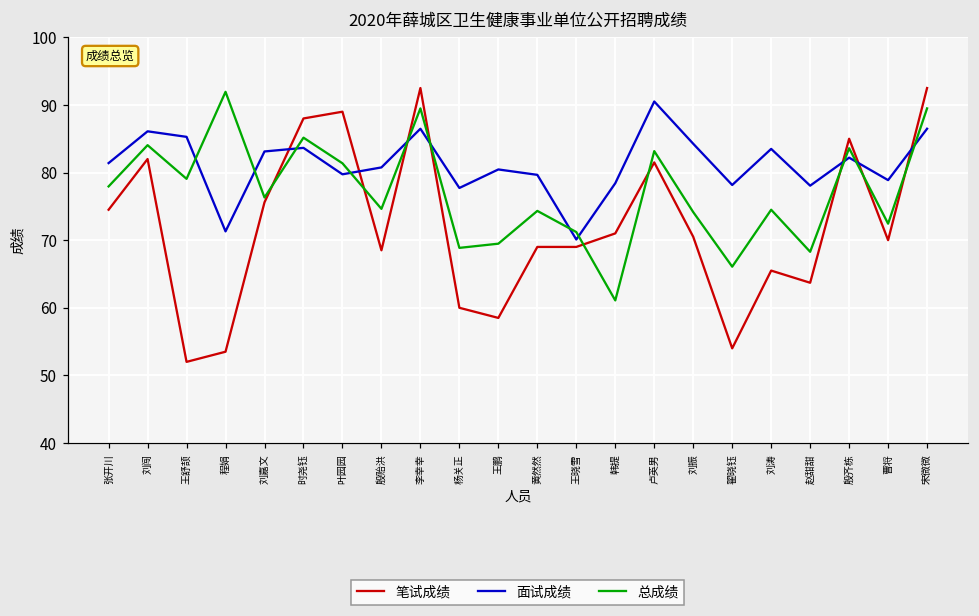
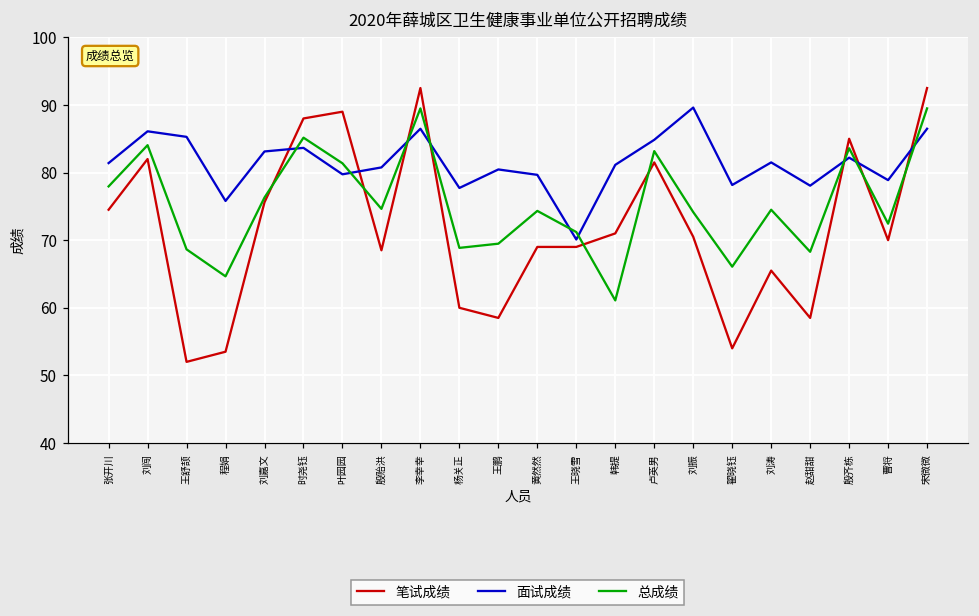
  {
    "笔试成绩": {
      "张开川": 75,
      "刘闯": 82,
      "王舒颉": 52,
      "程娟": 54,
      "刘嘉文": 76,
      "时尧钰": 88,
      "叶园园": 89,
      "殷贻洪": 69,
      "李幸幸": 93,
      "杨关正": 60,
      "王鹏": 59,
      "黄然然": 69,
      "王晓雪": 69,
      "韩提": 71,
      "卢英男": 82,
      "刘振": 71,
      "翟晓钰": 54,
      "刘涛": 66,
-     "赵甜甜": 64,
+     "赵甜甜": 59,
      "殷齐栋": 85,
      "曹将": 70,
      "宋微微": 93
    },
    "面试成绩": {
      "张开川": 81,
      "刘闯": 86,
      "王舒颉": 85,
-     "程娟": 71,
+     "程娟": 76,
      "刘嘉文": 83,
      "时尧钰": 84,
      "叶园园": 80,
      "殷贻洪": 81,
      "李幸幸": 86,
      "杨关正": 78,
      "王鹏": 80,
      "黄然然": 80,
      "王晓雪": 70,
-     "韩提": 78,
-     "卢英男": 91,
-     "刘振": 84,
+     "韩提": 81,
+     "卢英男": 85,
+     "刘振": 90,
      "翟晓钰": 78,
-     "刘涛": 84,
+     "刘涛": 82,
      "赵甜甜": 78,
      "殷齐栋": 82,
      "曹将": 79,
      "宋微微": 86
    },
    "总成绩": {
      "张开川": 78,
      "刘闯": 84,
-     "王舒颉": 79,
-     "程娟": 92,
+     "王舒颉": 69,
+     "程娟": 65,
      "刘嘉文": 76,
      "时尧钰": 85,
      "叶园园": 81,
      "殷贻洪": 75,
      "李幸幸": 89,
      "杨关正": 69,
      "王鹏": 69,
      "黄然然": 74,
      "王晓雪": 71,
      "韩提": 61,
      "卢英男": 83,
      "刘振": 74,
      "翟晓钰": 66,
      "刘涛": 75,
      "赵甜甜": 68,
      "殷齐栋": 84,
      "曹将": 72,
      "宋微微": 89
    }
  }
